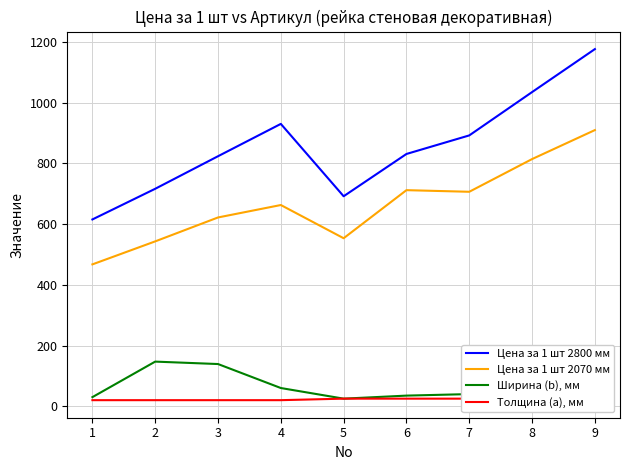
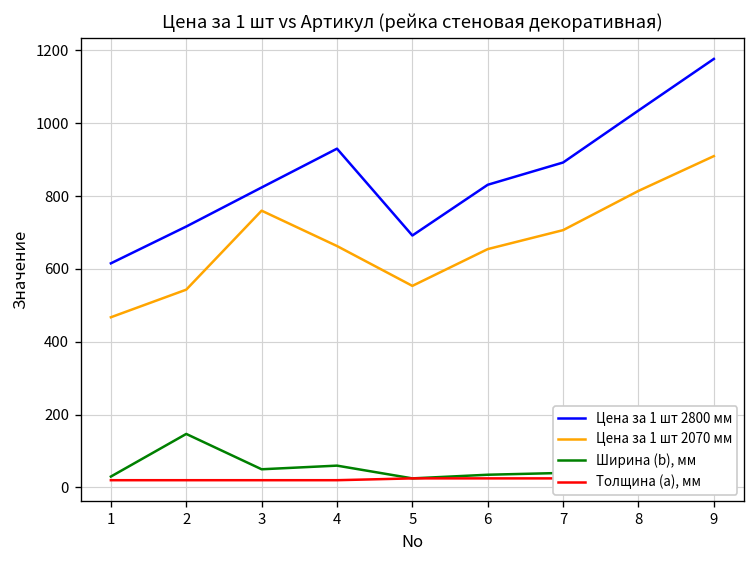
  {
    "Цена за 1 шт 2800 мм": {
      "1": 620,
      "2": 720,
      "3": 820,
      "4": 930,
      "5": 690,
      "6": 830,
      "7": 890,
      "8": 1030,
      "9": 1180
    },
    "Цена за 1 шт 2070 мм": {
      "1": 470,
      "2": 540,
-     "3": 620,
+     "3": 760,
      "4": 660,
      "5": 550,
-     "6": 710,
+     "6": 650,
      "7": 710,
      "8": 810,
      "9": 910
    },
    "Ширина (b), мм": {
      "1": 30,
      "2": 150,
-     "3": 140,
+     "3": 50,
      "4": 60,
      "6": 40
    },
    "Толщина (a), мм": {
      "1": 20,
      "2": 20,
      "3": 20,
      "4": 20,
      "6": 30
    }
  }
